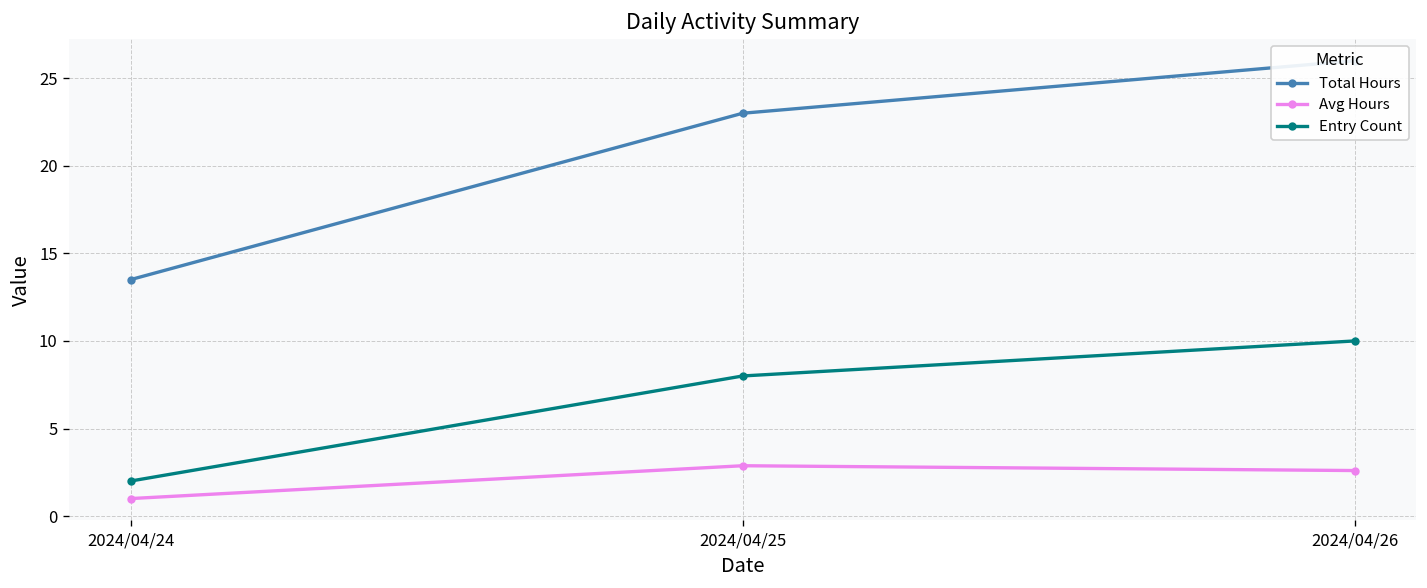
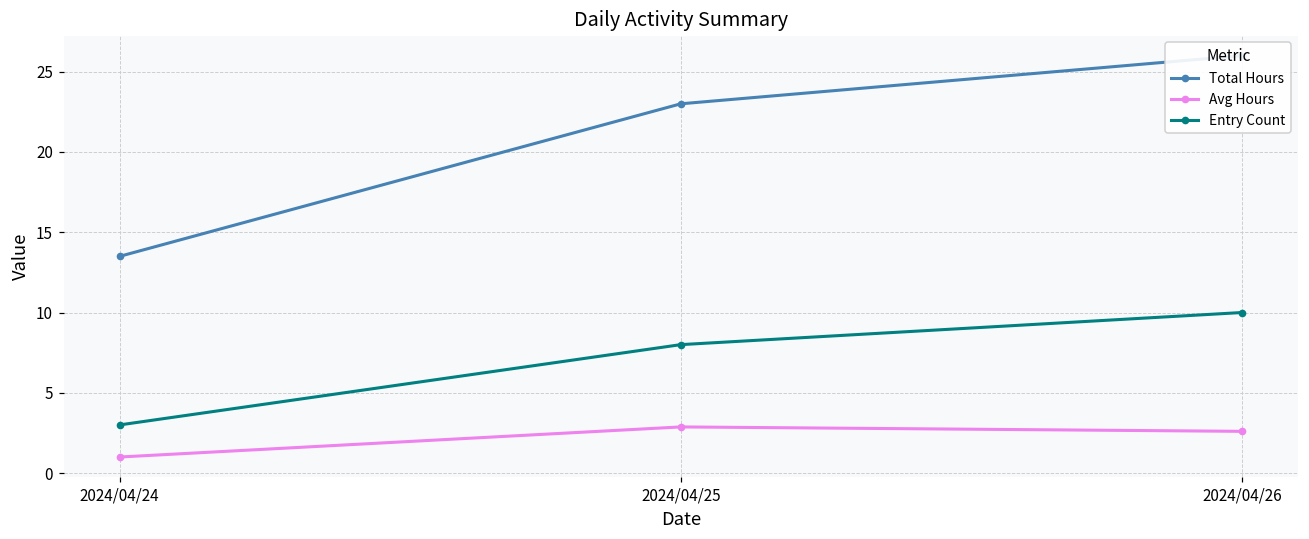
  {
    "Total Hours": {
      "2024/04/24": 13.5,
      "2024/04/25": 23
    },
    "Avg Hours": {
      "2024/04/24": 1,
      "2024/04/25": 3,
      "2024/04/26": 2.6
    },
    "Entry Count": {
-     "2024/04/24": 2,
+     "2024/04/24": 3,
      "2024/04/25": 8,
      "2024/04/26": 10
    }
  }
